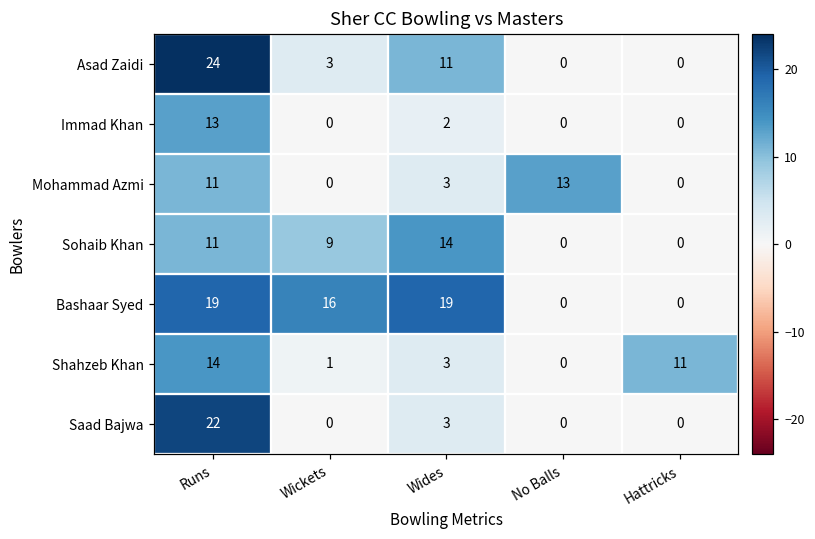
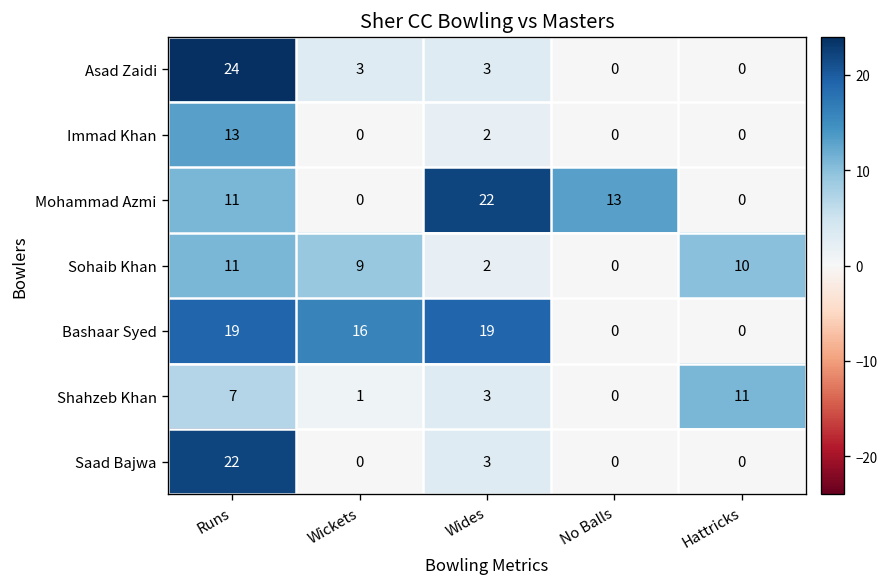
  {
    "Asad Zaidi": {
      "Runs": 24,
      "Wickets": 3,
-     "Wides": 11,
+     "Wides": 3,
      "No Balls": 0,
      "Hattricks": 0
    },
    "Immad Khan": {
      "Runs": 13,
      "Wickets": 0,
      "Wides": 2,
      "No Balls": 0,
      "Hattricks": 0
    },
    "Mohammad Azmi": {
      "Runs": 11,
      "Wickets": 0,
-     "Wides": 3,
+     "Wides": 22,
      "No Balls": 13,
      "Hattricks": 0
    },
    "Sohaib Khan": {
      "Runs": 11,
      "Wickets": 9,
-     "Wides": 14,
+     "Wides": 2,
      "No Balls": 0,
-     "Hattricks": 0
+     "Hattricks": 10
    },
    "Bashaar Syed": {
      "Runs": 19,
      "Wickets": 16,
      "Wides": 19,
      "No Balls": 0,
      "Hattricks": 0
    },
    "Shahzeb Khan": {
-     "Runs": 14,
+     "Runs": 7,
      "Wickets": 1,
      "Wides": 3,
      "No Balls": 0,
      "Hattricks": 11
    },
    "Saad Bajwa": {
      "Runs": 22,
      "Wickets": 0,
      "Wides": 3,
      "No Balls": 0,
      "Hattricks": 0
    }
  }
